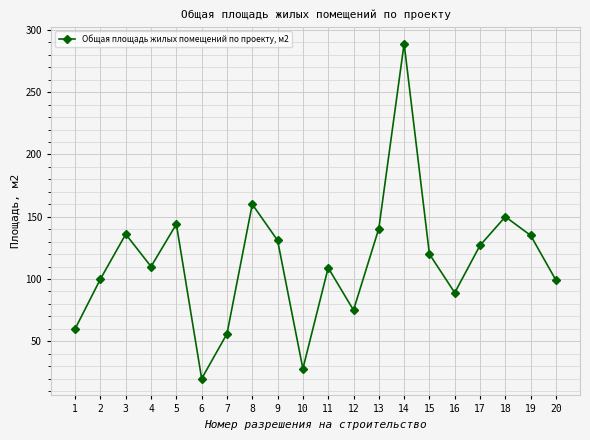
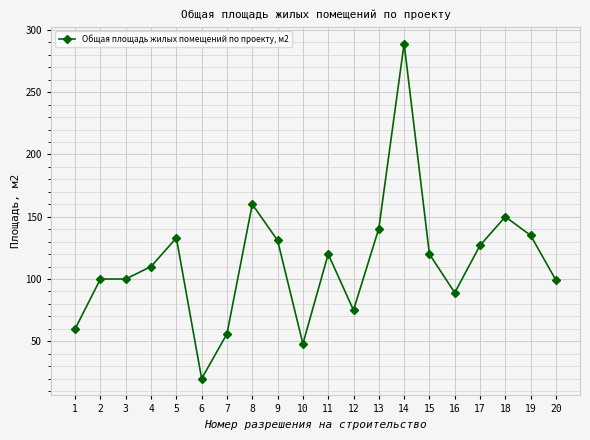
  {
    "1": 60,
    "2": 100,
-   "3": 136,
+   "3": 100,
    "4": 110,
-   "5": 144,
+   "5": 133,
    "6": 20,
    "7": 56,
    "8": 160,
    "9": 131,
-   "10": 28,
-   "11": 109,
+   "10": 48,
+   "11": 120,
    "12": 75,
    "13": 141,
    "14": 289,
    "15": 120,
    "16": 89,
    "17": 127,
    "18": 150,
    "19": 135,
    "20": 99
  }
